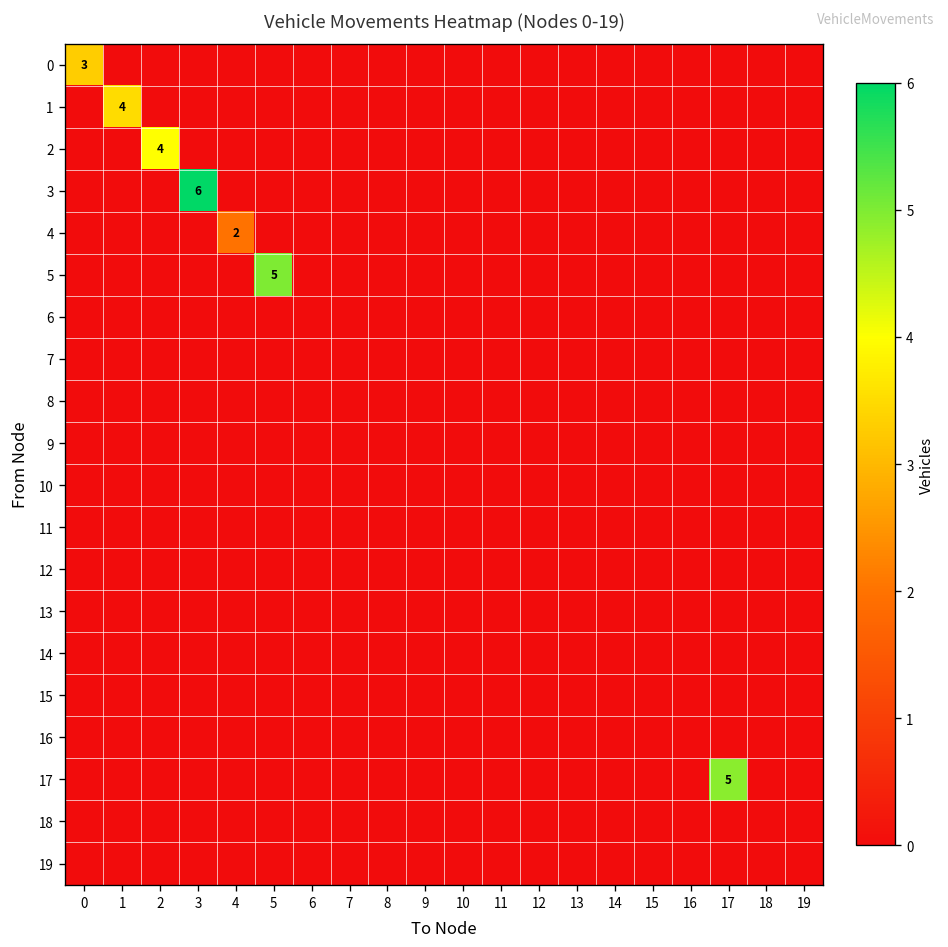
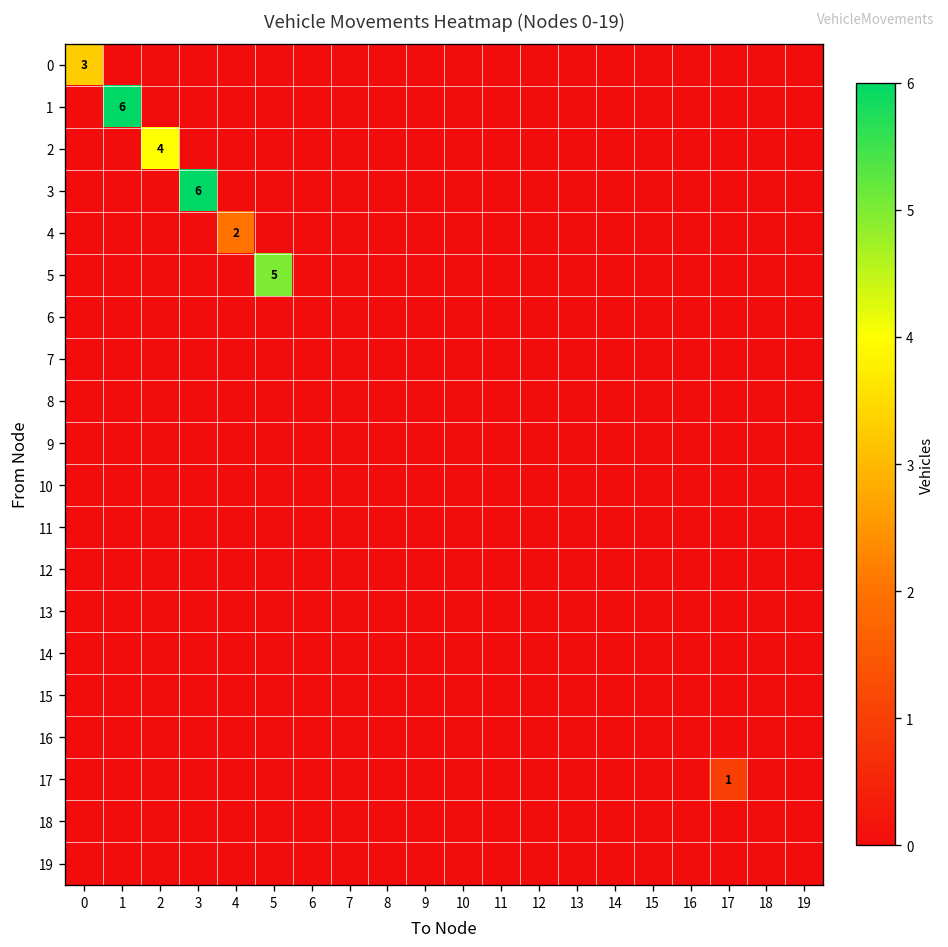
  {
    "0": {
      "0": 3
    },
    "1": {
-     "1": 4
+     "1": 6
    },
    "2": {
      "2": 4
    },
    "3": {
      "3": 6
    },
    "4": {
      "4": 2
    },
    "5": {
      "5": 5
    },
    "17": {
-     "17": 5
+     "17": 1
    }
  }
